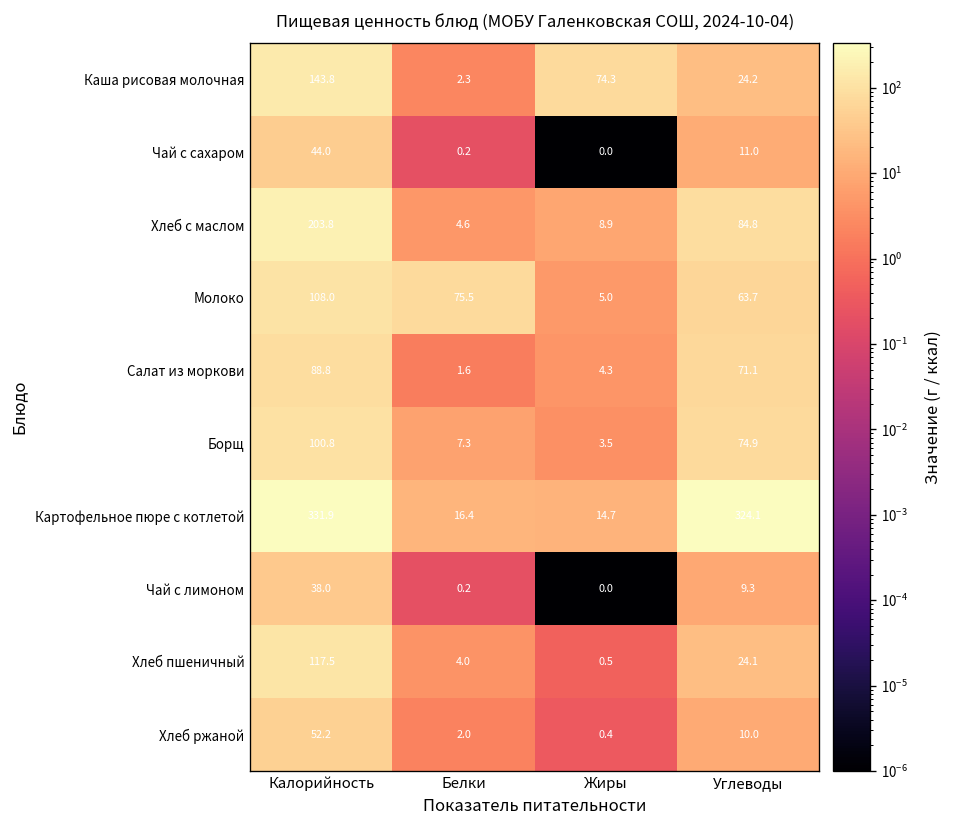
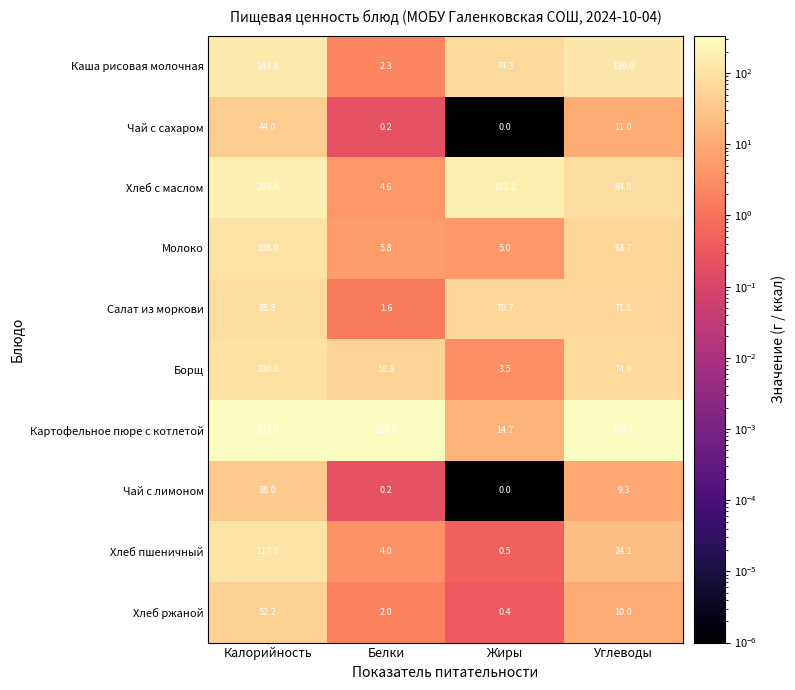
  {
    "Каша рисовая молочная": {
      "Калорийность": 143.8,
      "Белки": 2.3,
      "Жиры": 74.3,
-     "Углеводы": 24.2
+     "Углеводы": 139.9
    },
    "Чай с сахаром": {
      "Калорийность": 44.0,
      "Белки": 0.2,
      "Жиры": 0.0,
      "Углеводы": 11.0
    },
    "Хлеб с маслом": {
      "Калорийность": 203.8,
      "Белки": 4.6,
-     "Жиры": 8.9,
+     "Жиры": 183.2,
      "Углеводы": 84.8
    },
    "Молоко": {
      "Калорийность": 108.0,
-     "Белки": 75.5,
+     "Белки": 5.8,
      "Жиры": 5.0,
      "Углеводы": 63.7
    },
    "Салат из моркови": {
      "Калорийность": 88.8,
      "Белки": 1.6,
-     "Жиры": 4.3,
+     "Жиры": 70.7,
      "Углеводы": 71.1
    },
    "Борщ": {
      "Калорийность": 100.8,
-     "Белки": 7.3,
+     "Белки": 58.8,
      "Жиры": 3.5,
      "Углеводы": 74.9
    },
    "Картофельное пюре с котлетой": {
      "Калорийность": 331.9,
-     "Белки": 16.4,
+     "Белки": 320.5,
      "Жиры": 14.7,
      "Углеводы": 324.1
    },
    "Чай с лимоном": {
      "Калорийность": 38.0,
      "Белки": 0.2,
      "Жиры": 0.0,
      "Углеводы": 9.3
    },
    "Хлеб пшеничный": {
      "Калорийность": 117.5,
      "Белки": 4.0,
      "Жиры": 0.5,
      "Углеводы": 24.1
    },
    "Хлеб ржаной": {
      "Калорийность": 52.2,
      "Белки": 2.0,
      "Жиры": 0.4,
      "Углеводы": 10.0
    }
  }
